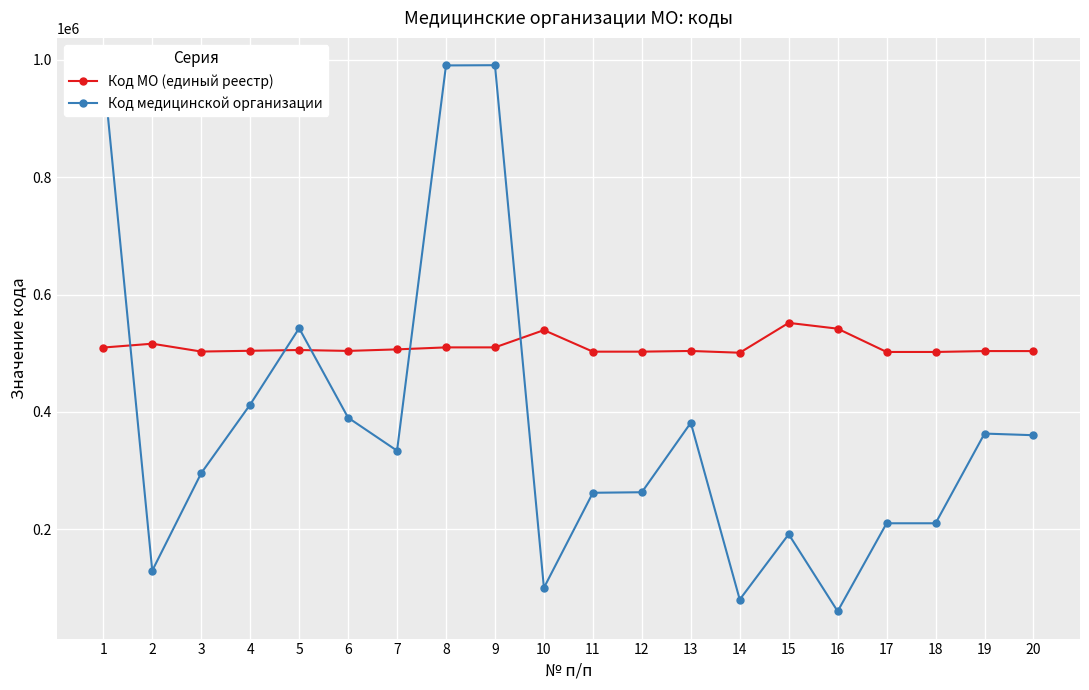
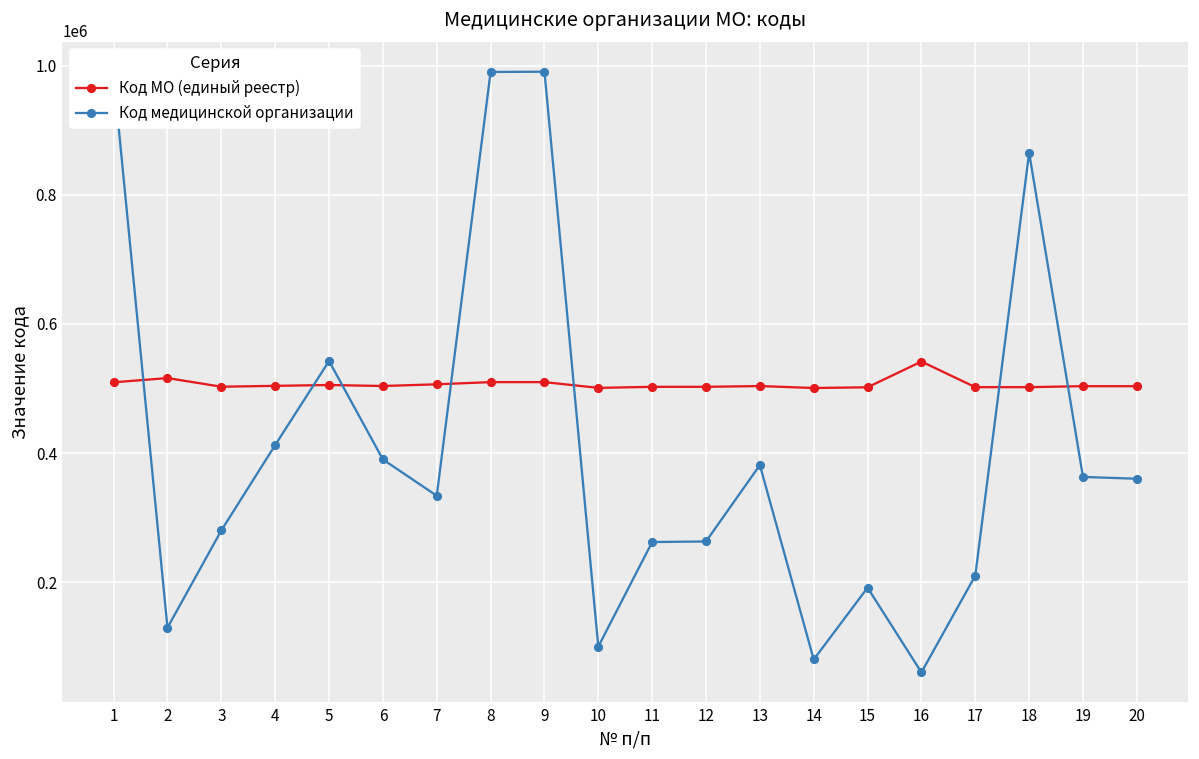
  {
    "Код МО (единый реестр)": {
      "1": 510000,
      "2": 520000,
      "3": 500000,
      "4": 500000,
      "5": 510000,
      "6": 500000,
      "7": 510000,
      "8": 510000,
      "9": 510000,
-     "10": 540000,
+     "10": 500000,
      "11": 500000,
      "12": 500000,
      "13": 500000,
      "14": 500000,
-     "15": 550000,
+     "15": 500000,
      "16": 540000,
      "17": 500000,
      "18": 500000,
      "19": 500000,
      "20": 500000
    },
    "Код медицинской организации": {
      "2": 130000,
-     "3": 300000,
+     "3": 280000,
      "4": 410000,
      "5": 540000,
      "6": 390000,
      "7": 330000,
      "8": 990000,
      "9": 990000,
      "10": 100000,
      "11": 260000,
      "12": 260000,
      "13": 380000,
      "14": 80000,
      "15": 190000,
      "16": 60000,
      "17": 210000,
-     "18": 210000,
+     "18": 870000,
      "19": 360000,
      "20": 360000
    }
  }
